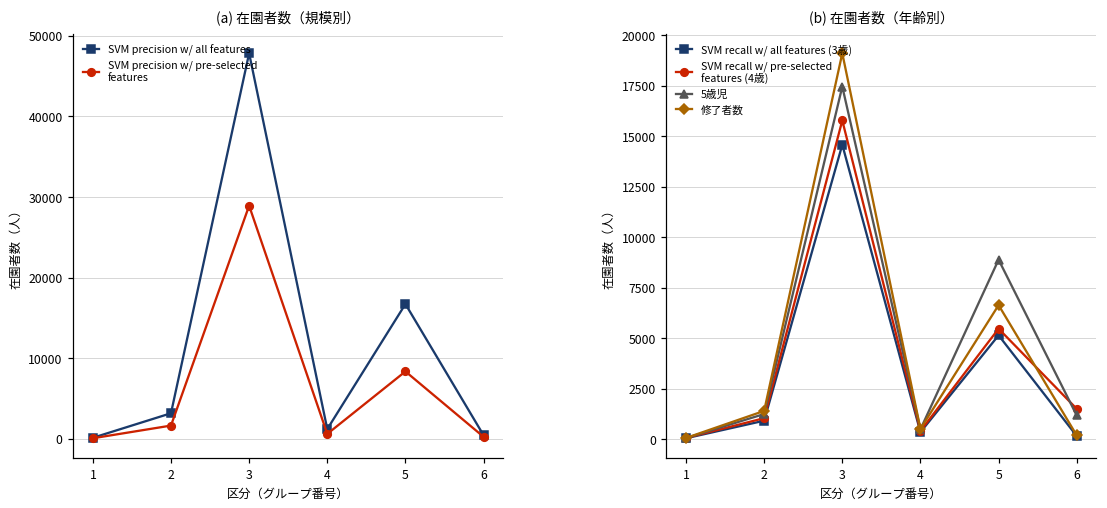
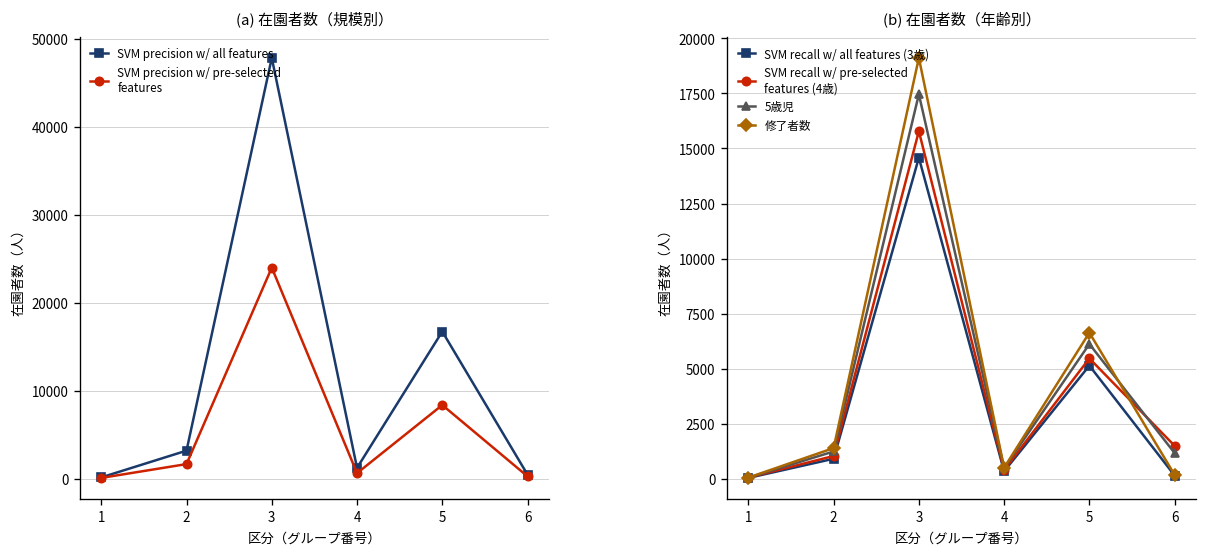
  {
    "(a) 在園者数（規模別）": {
      "SVM precision w/ all features": {
        "2": 3000,
        "3": 48000,
        "4": 1000,
        "5": 17000
      },
      "SVM precision w/ pre-selected features": {
        "2": 2000,
-       "3": 29000,
+       "3": 24000,
        "4": 1000,
        "5": 8000
      }
    },
    "(b) 在園者数（年齢別）": {
      "SVM recall w/ all features (3歳)": {
        "3": 14600,
        "5": 5100
      },
      "SVM recall w/ pre-selected features (4歳)": {
        "3": 15800,
        "5": 5500,
        "6": 1500
      },
      "5歳児": {
        "2": 1200,
        "3": 17500,
-       "5": 8900,
+       "5": 6100,
        "6": 1200
      },
      "修了者数": {
        "2": 1400,
        "3": 19100,
        "5": 6600
      }
    }
  }
